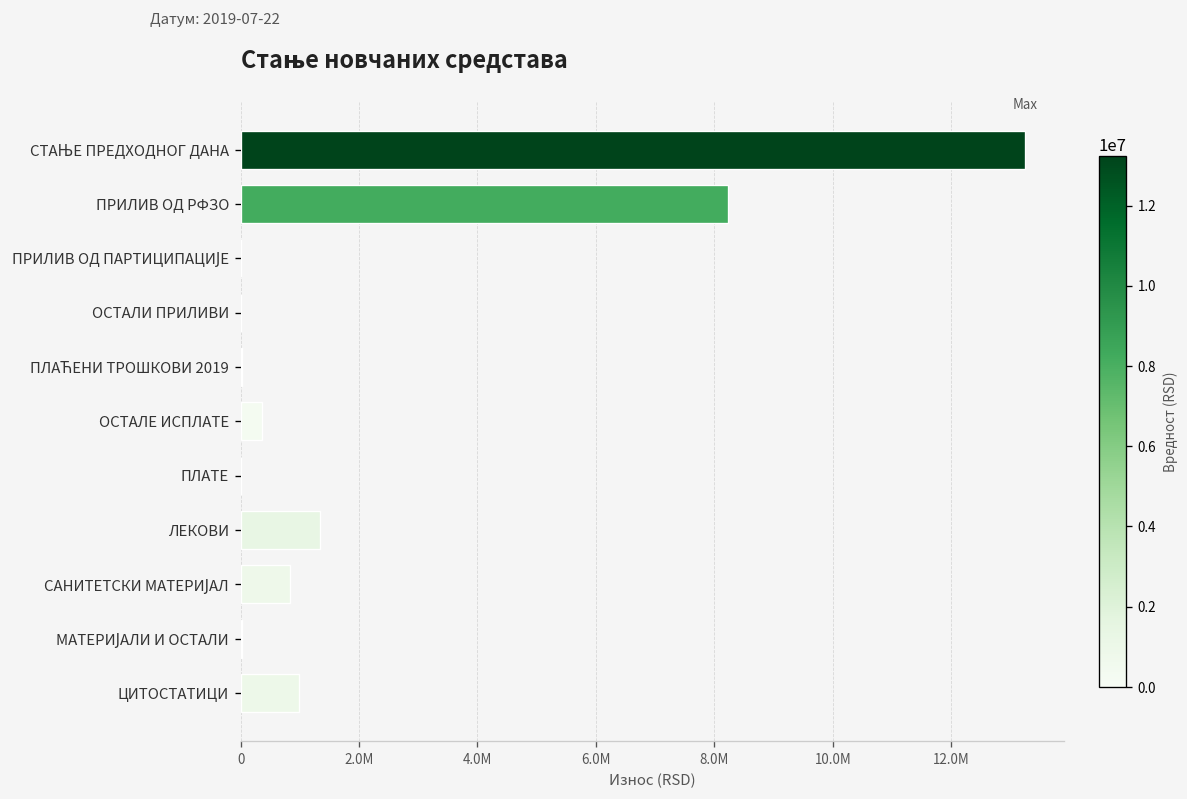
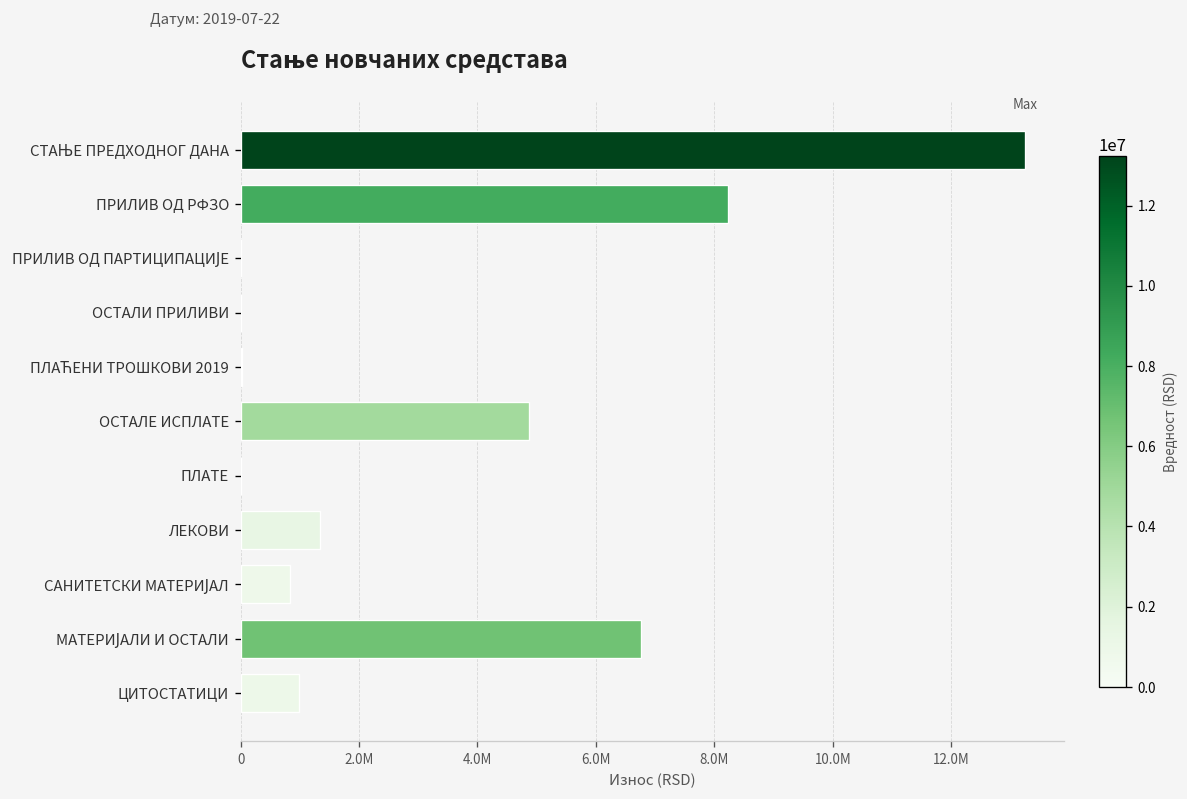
  {
    "СТАЊЕ ПРЕДХОДНОГ ДАНА": 13200000,
    "ПРИЛИВ ОД РФЗО": 8200000,
    "ПРИЛИВ ОД ПАРТИЦИПАЦИЈЕ": 0,
    "ОСТАЛИ ПРИЛИВИ": 0,
-   "ОСТАЛЕ ИСПЛАТЕ": 400000,
+   "ОСТАЛЕ ИСПЛАТЕ": 4900000,
    "ПЛАТЕ": 0,
    "ЛЕКОВИ": 1300000,
    "САНИТЕТСКИ МАТЕРИЈАЛ": 800000,
-   "МАТЕРИЈАЛИ И ОСТАЛИ": 0,
+   "МАТЕРИЈАЛИ И ОСТАЛИ": 6800000,
    "ЦИТОСТАТИЦИ": 1000000
  }
